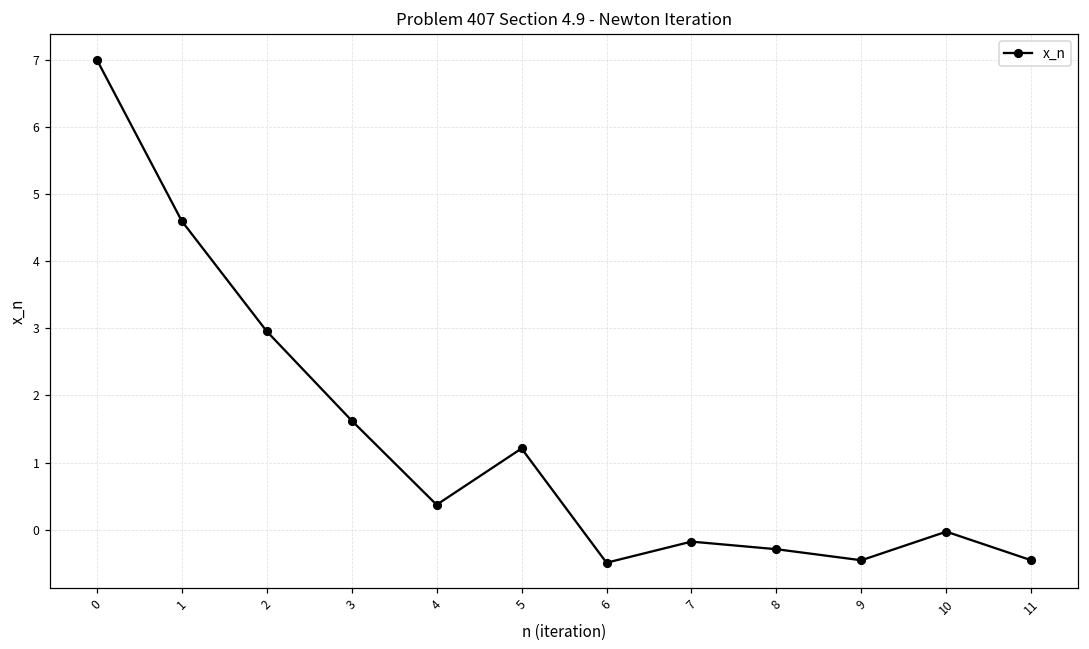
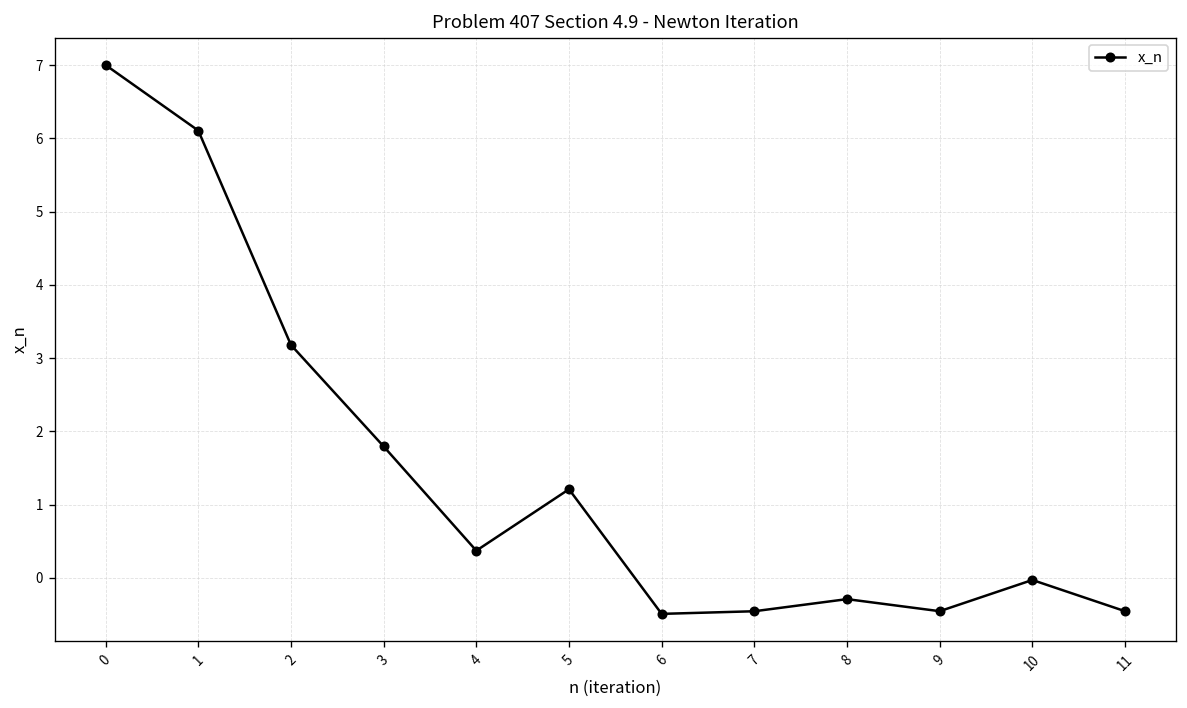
  {
    "0": 7.0,
-   "1": 4.6,
-   "2": 3.0,
-   "3": 1.6,
+   "1": 6.1,
+   "2": 3.2,
+   "3": 1.8,
    "4": 0.4,
    "5": 1.2,
    "6": -0.5,
-   "7": -0.2,
+   "7": -0.5,
    "8": -0.3,
    "9": -0.5,
    "10": 0.0,
    "11": -0.5
  }
